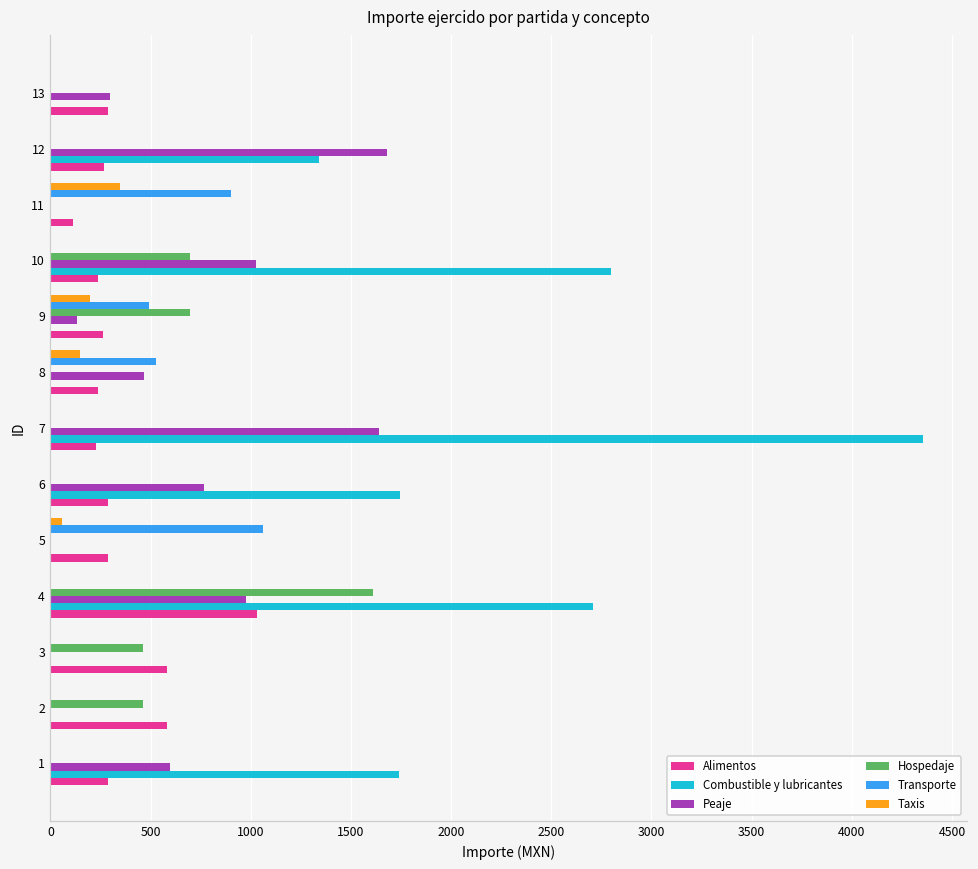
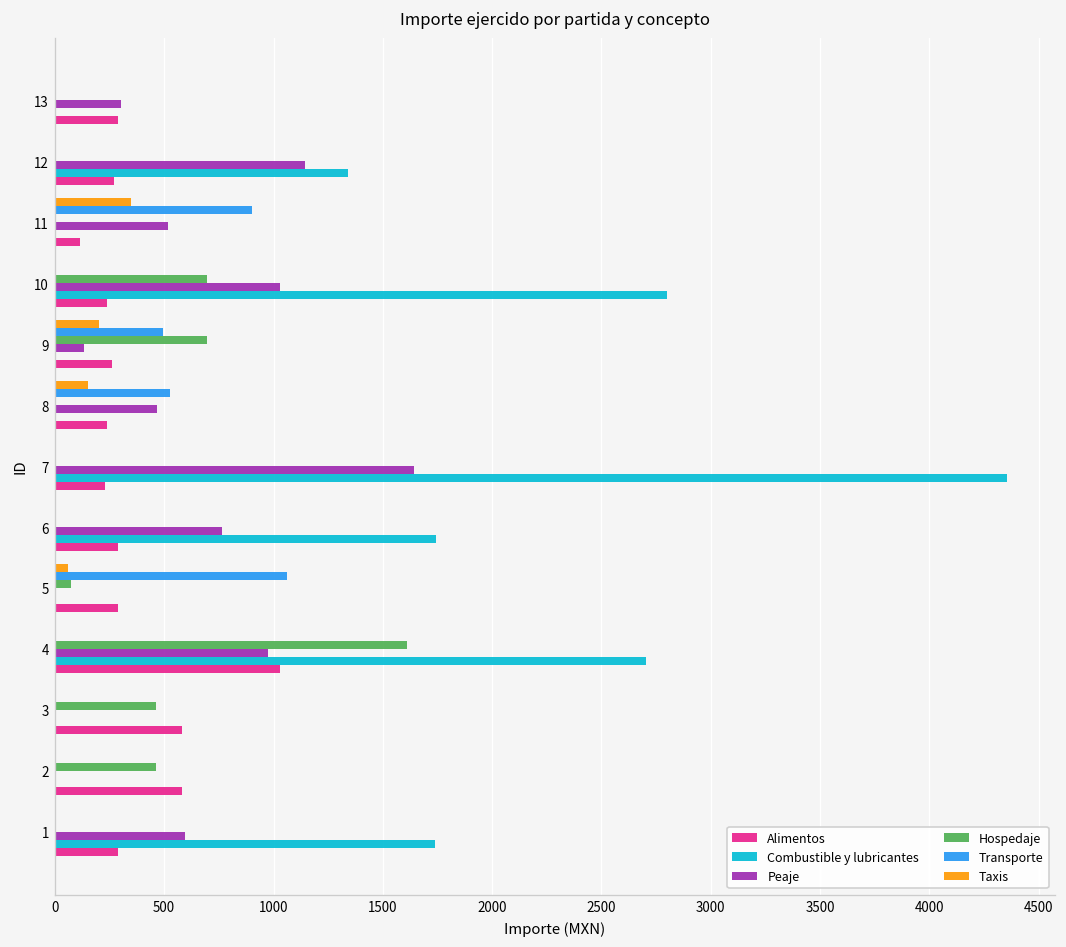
  {
    "Alimentos": {
      "13": 290,
      "12": 270,
      "11": 110,
      "10": 240,
      "9": 260,
      "8": 240,
      "7": 230,
      "6": 290,
      "5": 290,
      "4": 1030,
      "3": 580,
      "2": 580,
      "1": 290
    },
    "Peaje": {
      "13": 300,
-     "12": 1680,
-     "11": 0,
+     "12": 1150,
+     "11": 520,
      "10": 1030,
      "9": 130,
      "8": 470,
      "7": 1640,
      "6": 770,
      "5": 0,
      "4": 980,
      "3": 0,
      "2": 0,
      "1": 600
    },
    "Hospedaje": {
      "13": 0,
      "12": 0,
      "11": 0,
      "10": 700,
      "9": 700,
      "8": 0,
      "7": 0,
      "6": 0,
-     "5": 0,
+     "5": 70,
      "4": 1610,
      "3": 460,
      "2": 460,
      "1": 0
    },
    "Taxis": {
      "13": 0,
      "12": 0,
      "11": 350,
      "10": 0,
      "9": 200,
      "8": 150,
      "7": 0,
      "6": 0,
      "5": 60,
      "4": 0,
      "3": 0,
      "2": 0,
      "1": 0
    }
  }
